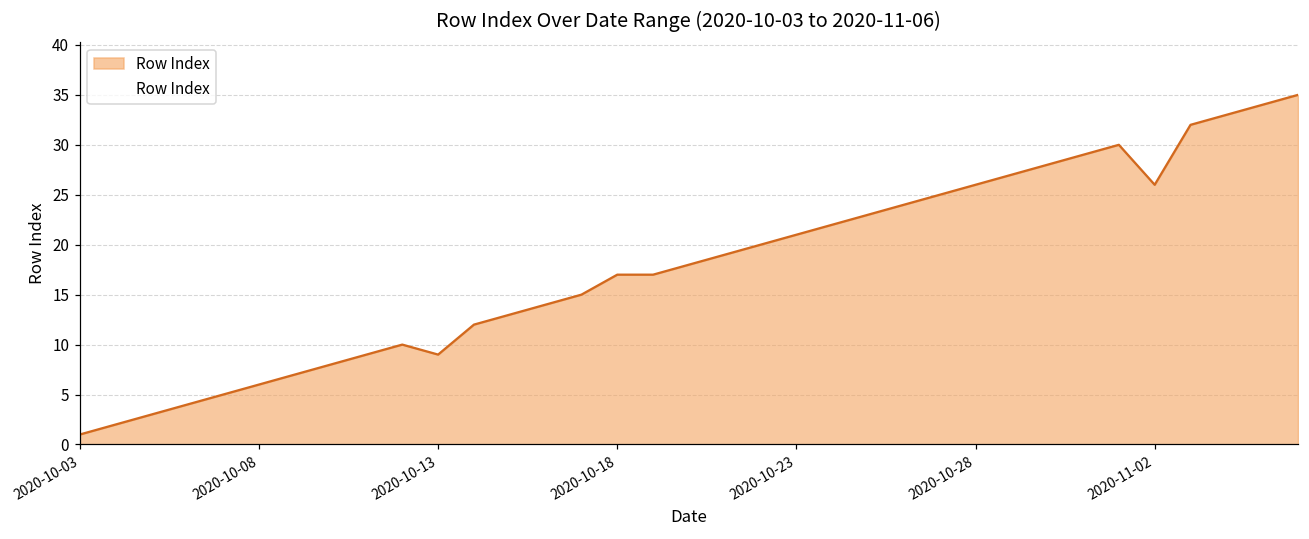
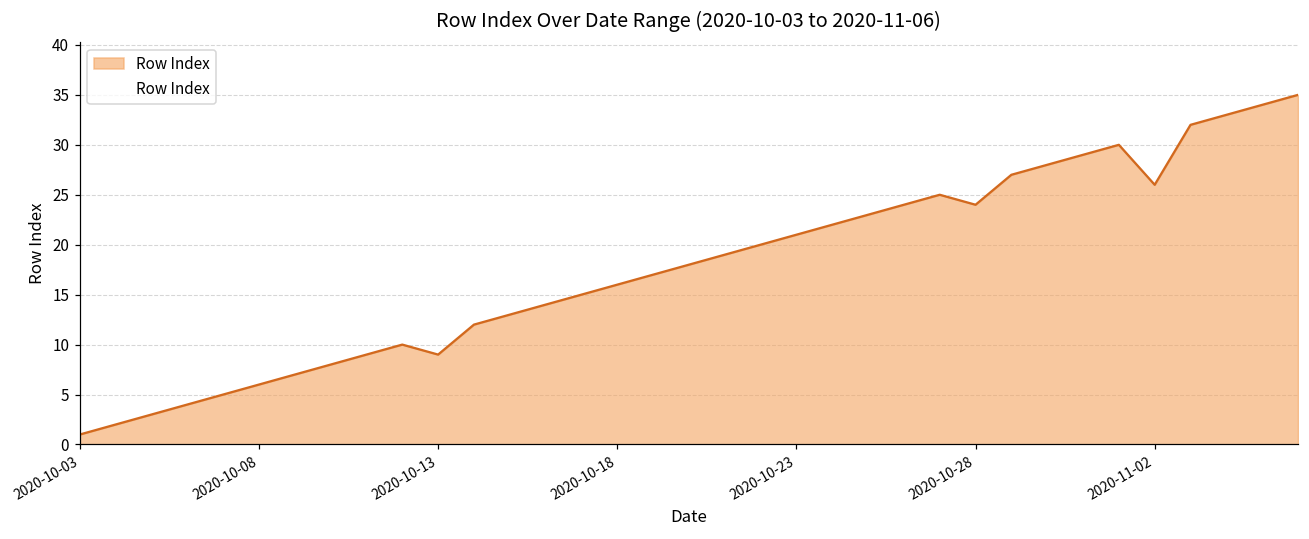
  {
    "2020-10-03": 1,
    "2020-10-08": 6,
    "2020-10-13": 9,
-   "2020-10-18": 17,
+   "2020-10-18": 16,
    "2020-10-23": 21,
-   "2020-10-28": 26,
+   "2020-10-28": 24,
    "2020-11-02": 26
  }
